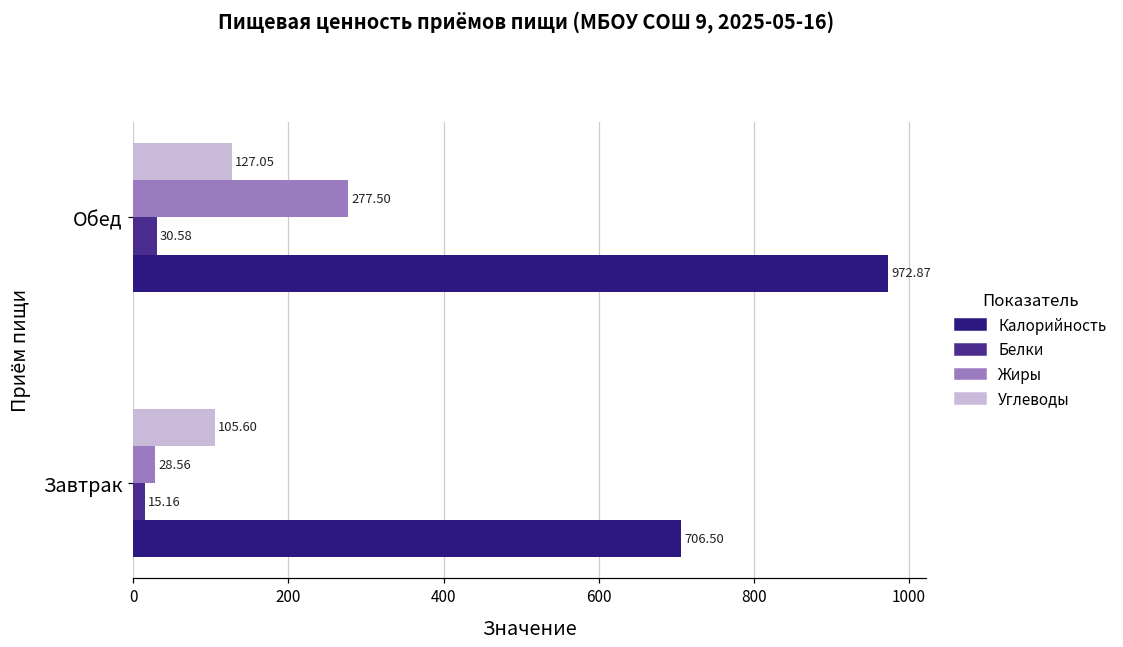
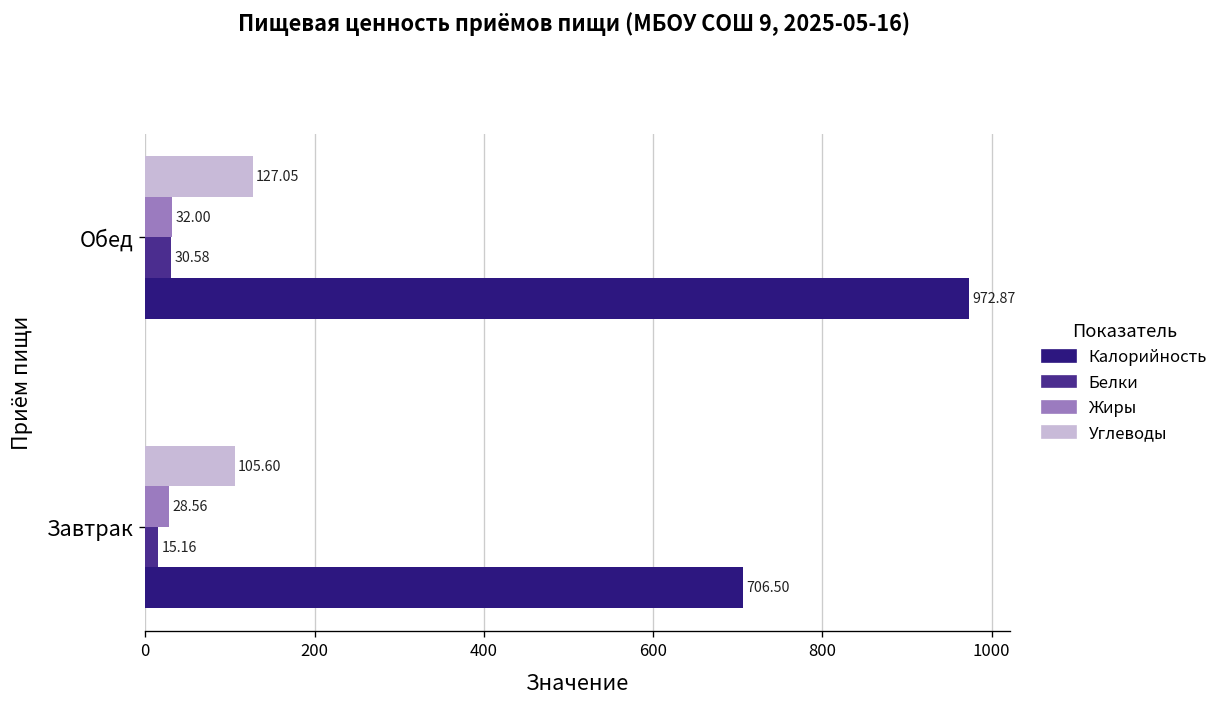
  {
    "Жиры": {
-     "Обед": 277.50,
+     "Обед": 32.00,
      "Завтрак": 28.56
    },
    "Углеводы": {
      "Обед": 127.05,
      "Завтрак": 105.60
    }
  }
